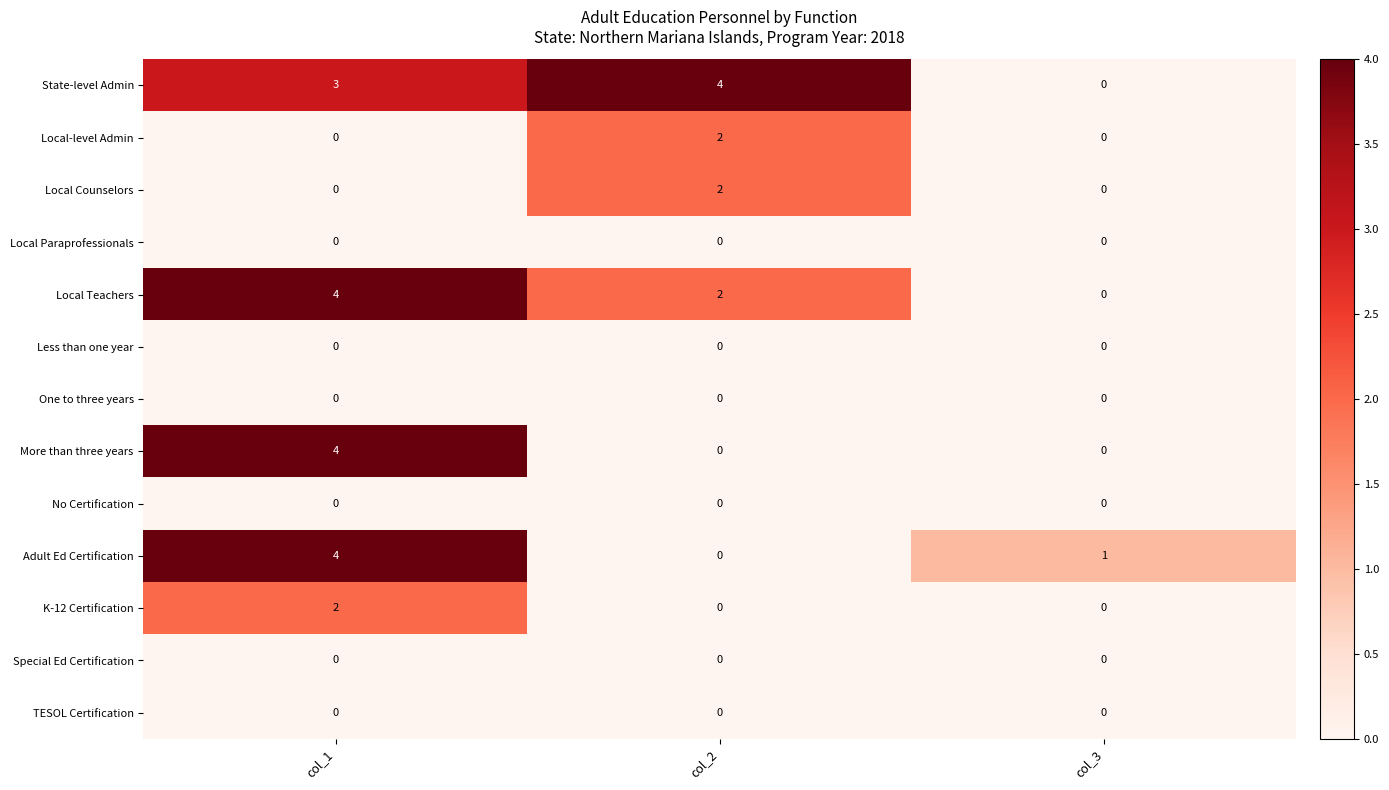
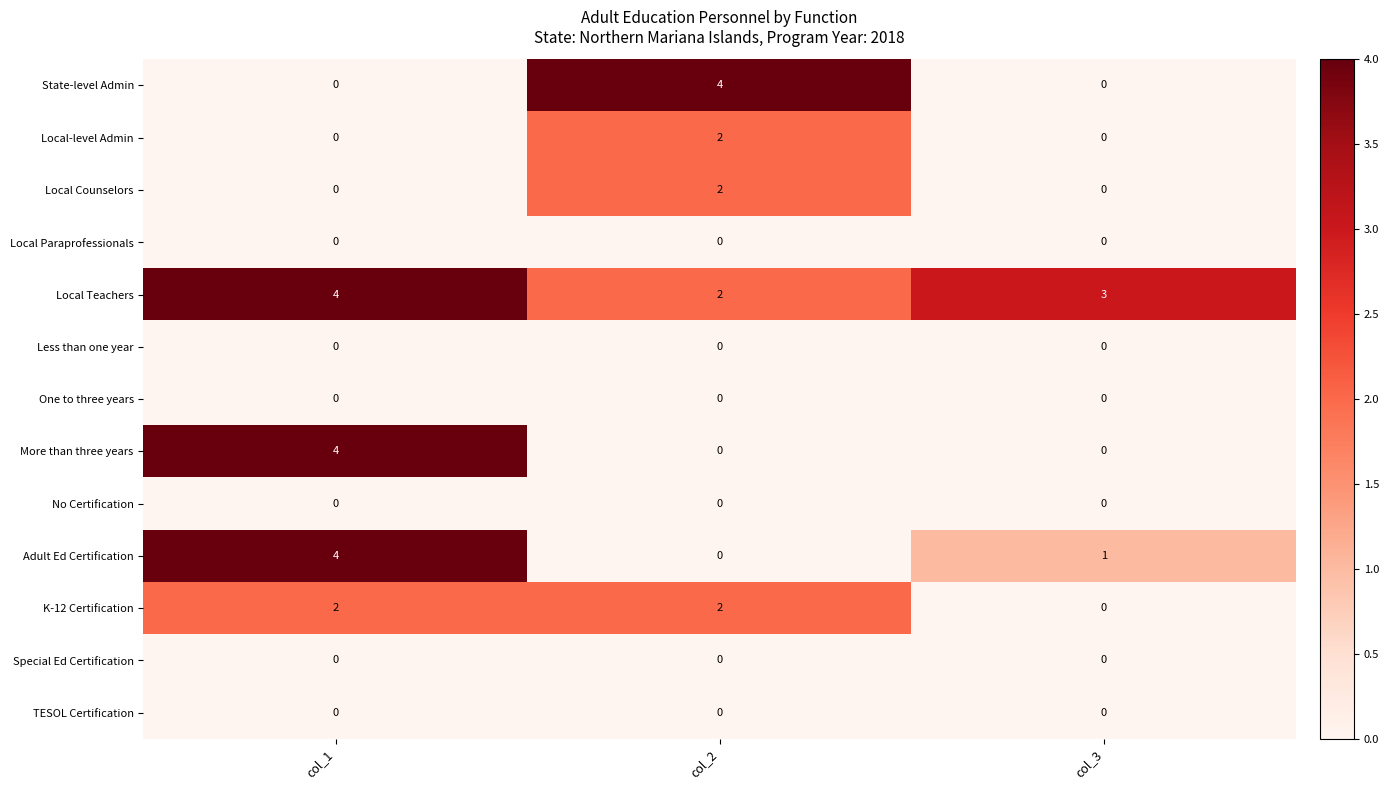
  {
    "State-level Admin": {
-     "col_1": 3,
+     "col_1": 0,
      "col_2": 4,
      "col_3": 0
    },
    "Local-level Admin": {
      "col_1": 0,
      "col_2": 2,
      "col_3": 0
    },
    "Local Counselors": {
      "col_1": 0,
      "col_2": 2,
      "col_3": 0
    },
    "Local Paraprofessionals": {
      "col_1": 0,
      "col_2": 0,
      "col_3": 0
    },
    "Local Teachers": {
      "col_1": 4,
      "col_2": 2,
-     "col_3": 0
+     "col_3": 3
    },
    "Less than one year": {
      "col_1": 0,
      "col_2": 0,
      "col_3": 0
    },
    "One to three years": {
      "col_1": 0,
      "col_2": 0,
      "col_3": 0
    },
    "More than three years": {
      "col_1": 4,
      "col_2": 0,
      "col_3": 0
    },
    "No Certification": {
      "col_1": 0,
      "col_2": 0,
      "col_3": 0
    },
    "Adult Ed Certification": {
      "col_1": 4,
      "col_2": 0,
      "col_3": 1
    },
    "K-12 Certification": {
      "col_1": 2,
-     "col_2": 0,
+     "col_2": 2,
      "col_3": 0
    },
    "Special Ed Certification": {
      "col_1": 0,
      "col_2": 0,
      "col_3": 0
    },
    "TESOL Certification": {
      "col_1": 0,
      "col_2": 0,
      "col_3": 0
    }
  }
